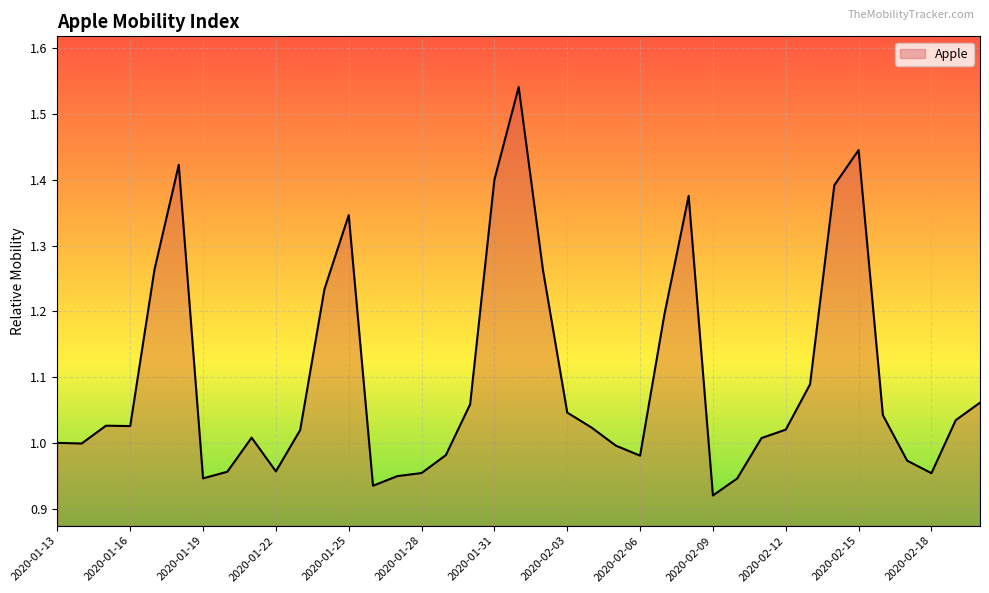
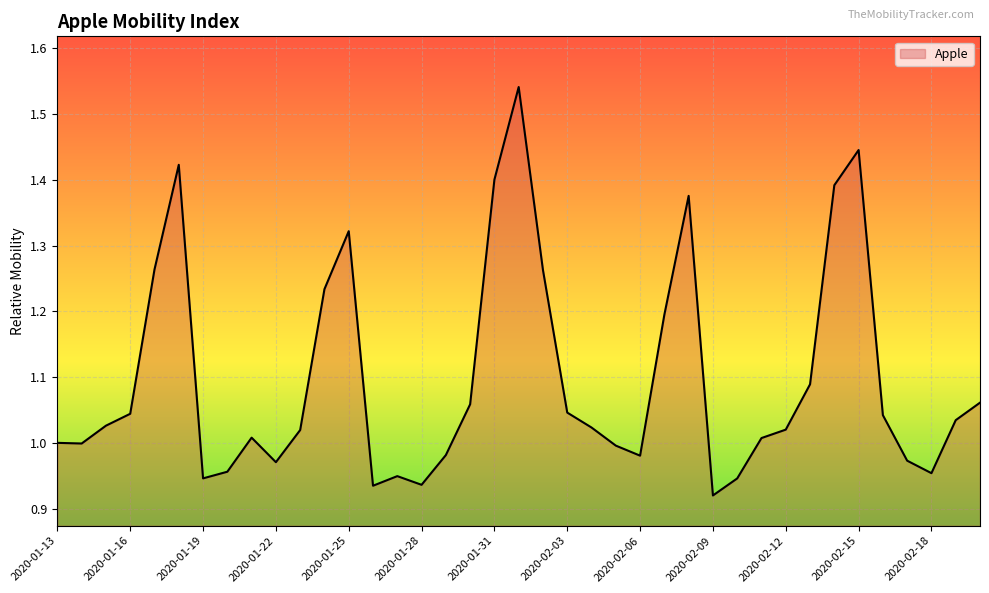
  {
    "2020-01-13": 1.00,
-   "2020-01-16": 1.03,
+   "2020-01-16": 1.04,
    "2020-01-19": 0.95,
-   "2020-01-22": 0.96,
-   "2020-01-25": 1.35,
-   "2020-01-28": 0.95,
+   "2020-01-22": 0.97,
+   "2020-01-25": 1.32,
+   "2020-01-28": 0.94,
    "2020-01-31": 1.40,
    "2020-02-03": 1.05,
    "2020-02-06": 0.98,
    "2020-02-09": 0.92,
    "2020-02-12": 1.02,
    "2020-02-15": 1.45,
    "2020-02-18": 0.95
  }
